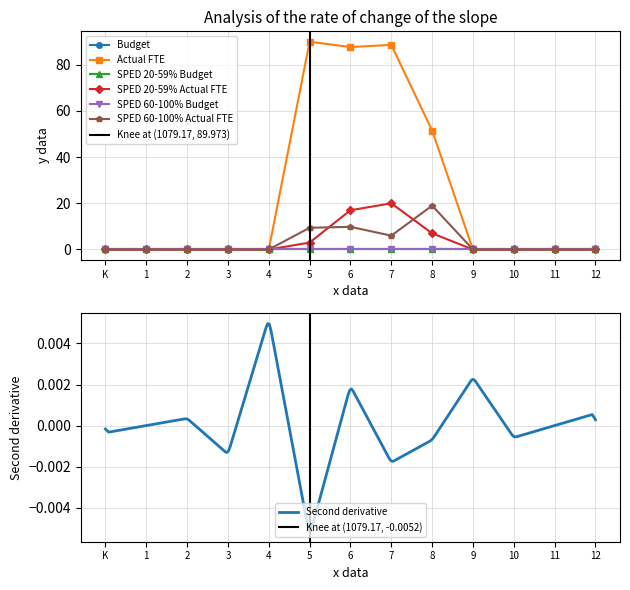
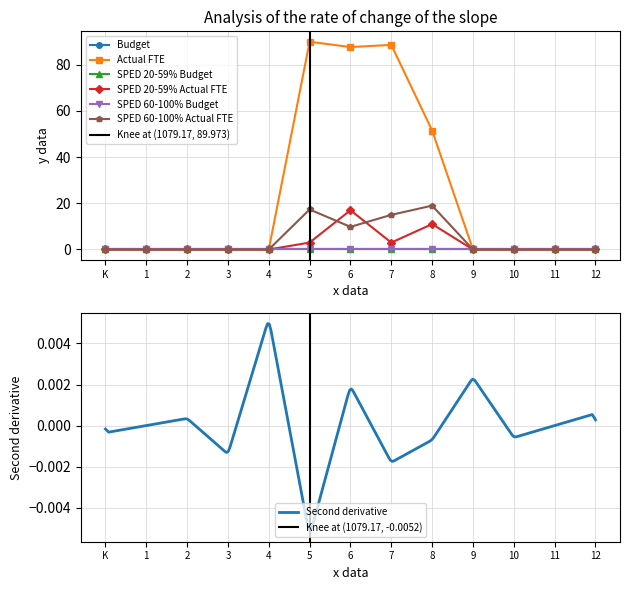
  {
    "Analysis of the rate of change of the slope": {
      "SPED 60-100% Budget": {
        "5": 0,
        "6": 0,
        "7": 0,
        "8": 0
      },
      "Actual FTE": {
        "5": 90,
        "6": 88,
        "7": 89,
        "8": 52
      },
      "SPED 20-59% Actual FTE": {
        "5": 3,
        "6": 17,
-       "7": 20,
-       "8": 7
+       "7": 3,
+       "8": 11
      },
      "SPED 60-100% Actual FTE": {
-       "5": 9,
+       "5": 17,
        "6": 10,
-       "7": 6,
+       "7": 15,
        "8": 19
      }
    }
  }
